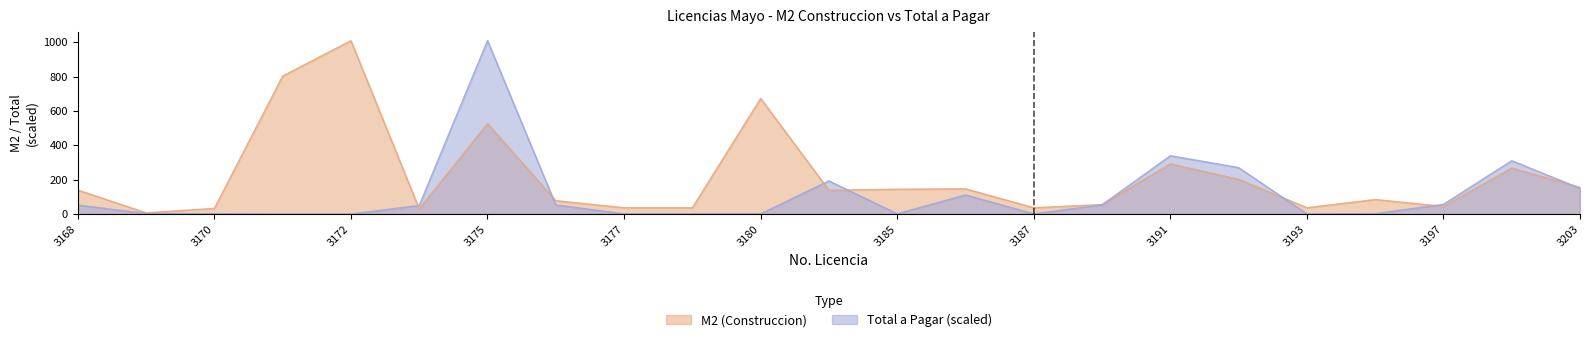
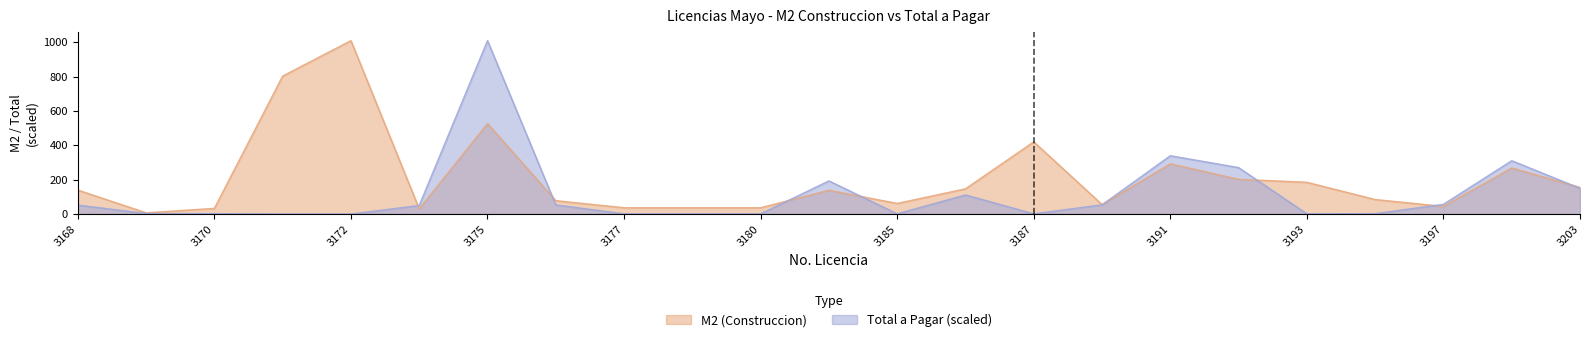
  {
    "M2 (Construccion)": {
      "3168": 140,
      "3170": 30,
      "3172": 1010,
      "3175": 530,
      "3177": 40,
-     "3180": 670,
-     "3185": 140,
-     "3187": 40,
+     "3180": 40,
+     "3185": 60,
+     "3187": 420,
      "3191": 290,
-     "3193": 40
+     "3193": 180
    },
    "Total a Pagar (scaled)": {
      "3168": 50,
      "3170": 0,
      "3172": 0,
      "3175": 1010,
      "3177": 0,
      "3180": 0,
      "3185": 0,
      "3187": 0,
      "3191": 340,
      "3193": 0
    }
  }
